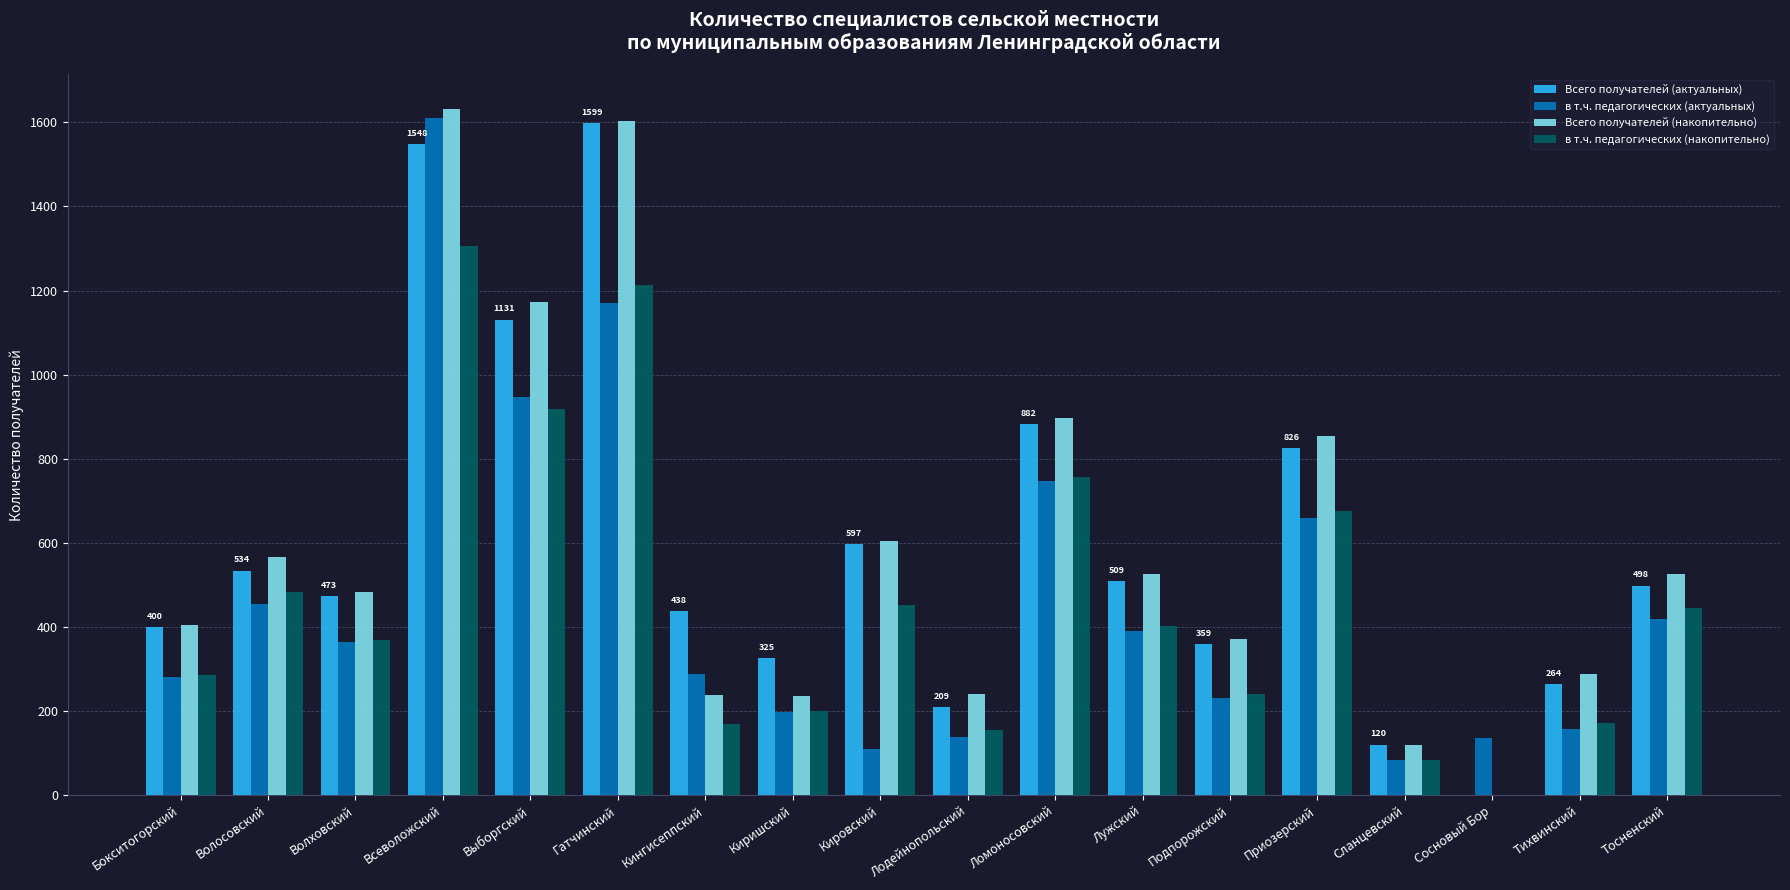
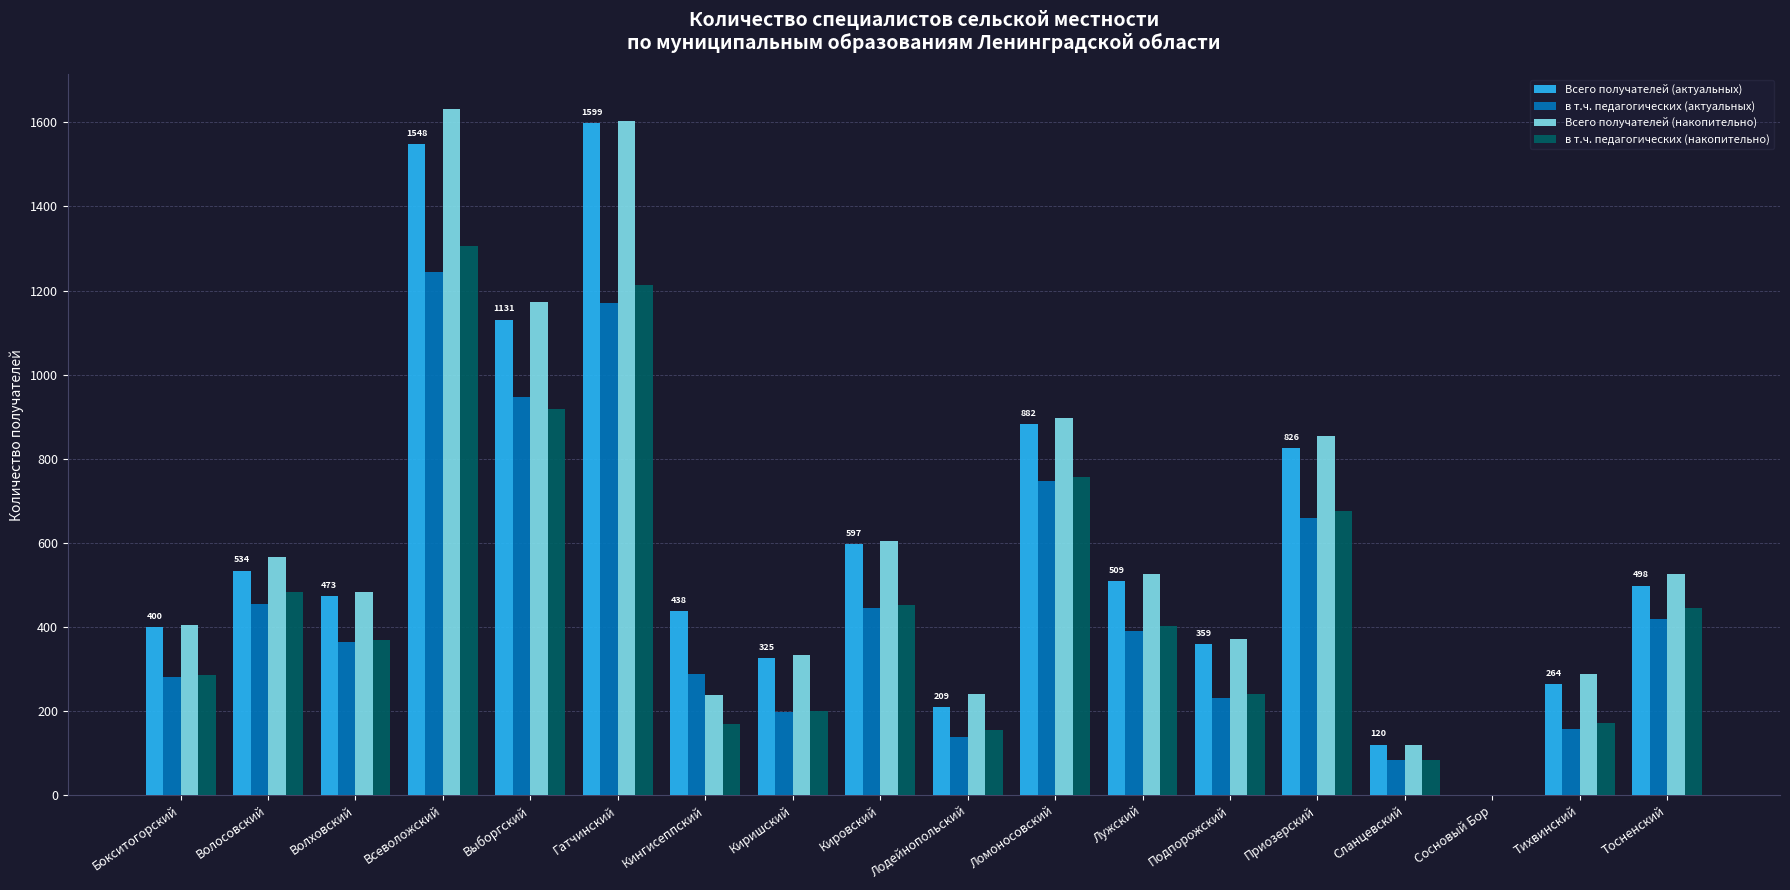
  {
    "Всего получателей (актуальных)": {
      "Бокситогорский": 400,
      "Волосовский": 534,
      "Волховский": 473,
      "Всеволожский": 1548,
      "Выборгский": 1131,
      "Гатчинский": 1599,
      "Кингисеппский": 438,
      "Киришский": 325,
      "Кировский": 597,
      "Лодейнопольский": 209,
      "Ломоносовский": 882,
      "Лужский": 509,
      "Подпорожский": 359,
      "Приозерский": 826,
      "Сланцевский": 120,
      "Тихвинский": 264,
      "Тосненский": 498
    },
    "в т.ч. педагогических (актуальных)": {
      "Бокситогорский": 280,
      "Волосовский": 450,
      "Волховский": 360,
-     "Всеволожский": 1610,
+     "Всеволожский": 1240,
      "Выборгский": 950,
      "Гатчинский": 1170,
      "Кингисеппский": 290,
      "Киришский": 200,
-     "Кировский": 110,
+     "Кировский": 450,
      "Лодейнопольский": 140,
      "Ломоносовский": 750,
      "Лужский": 390,
      "Подпорожский": 230,
      "Приозерский": 660,
      "Сланцевский": 80,
-     "Сосновый Бор": 140,
+     "Сосновый Бор": 0,
      "Тихвинский": 160,
      "Тосненский": 420
    },
    "Всего получателей (накопительно)": {
      "Бокситогорский": 410,
      "Волосовский": 570,
      "Волховский": 480,
      "Всеволожский": 1630,
      "Выборгский": 1170,
      "Гатчинский": 1600,
      "Кингисеппский": 240,
-     "Киришский": 240,
+     "Киришский": 330,
      "Кировский": 600,
      "Лодейнопольский": 240,
      "Ломоносовский": 900,
      "Лужский": 530,
      "Подпорожский": 370,
      "Приозерский": 850,
      "Сосновый Бор": 0,
      "Тихвинский": 290,
      "Тосненский": 530
    },
    "в т.ч. педагогических (накопительно)": {
      "Бокситогорский": 290,
      "Волосовский": 480,
      "Волховский": 370,
      "Всеволожский": 1310,
      "Выборгский": 920,
      "Гатчинский": 1210,
      "Кингисеппский": 170,
      "Киришский": 200,
      "Кировский": 450,
      "Лодейнопольский": 160,
      "Ломоносовский": 760,
      "Лужский": 400,
      "Подпорожский": 240,
      "Приозерский": 680,
      "Сланцевский": 80,
      "Сосновый Бор": 0,
      "Тихвинский": 170,
      "Тосненский": 450
    }
  }
